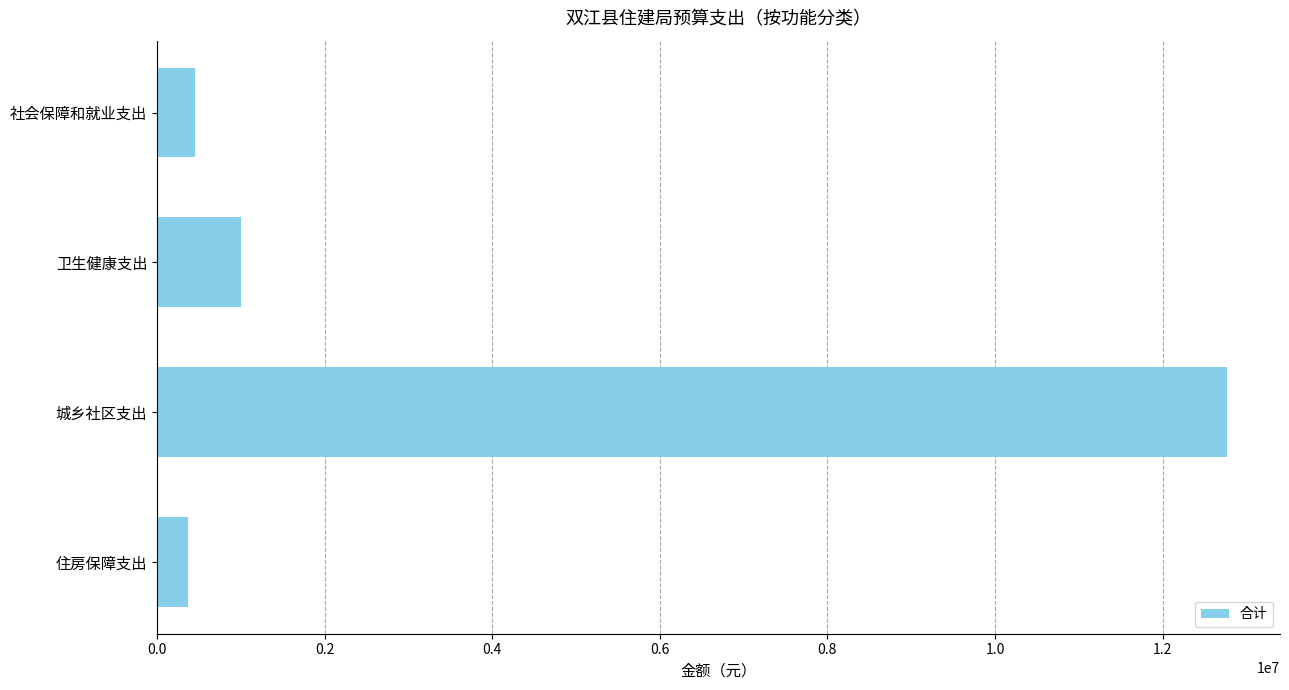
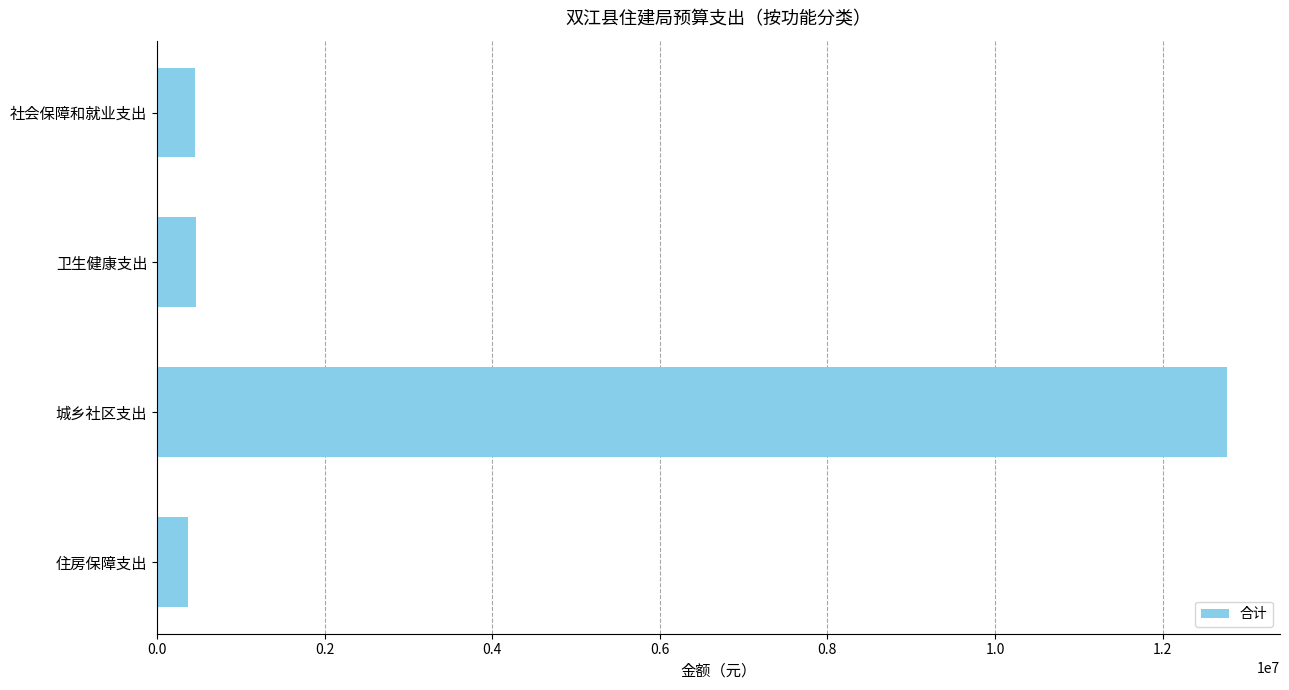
  {
    "社会保障和就业支出": 500000,
-   "卫生健康支出": 1000000,
+   "卫生健康支出": 500000,
    "城乡社区支出": 12800000,
    "住房保障支出": 400000
  }
